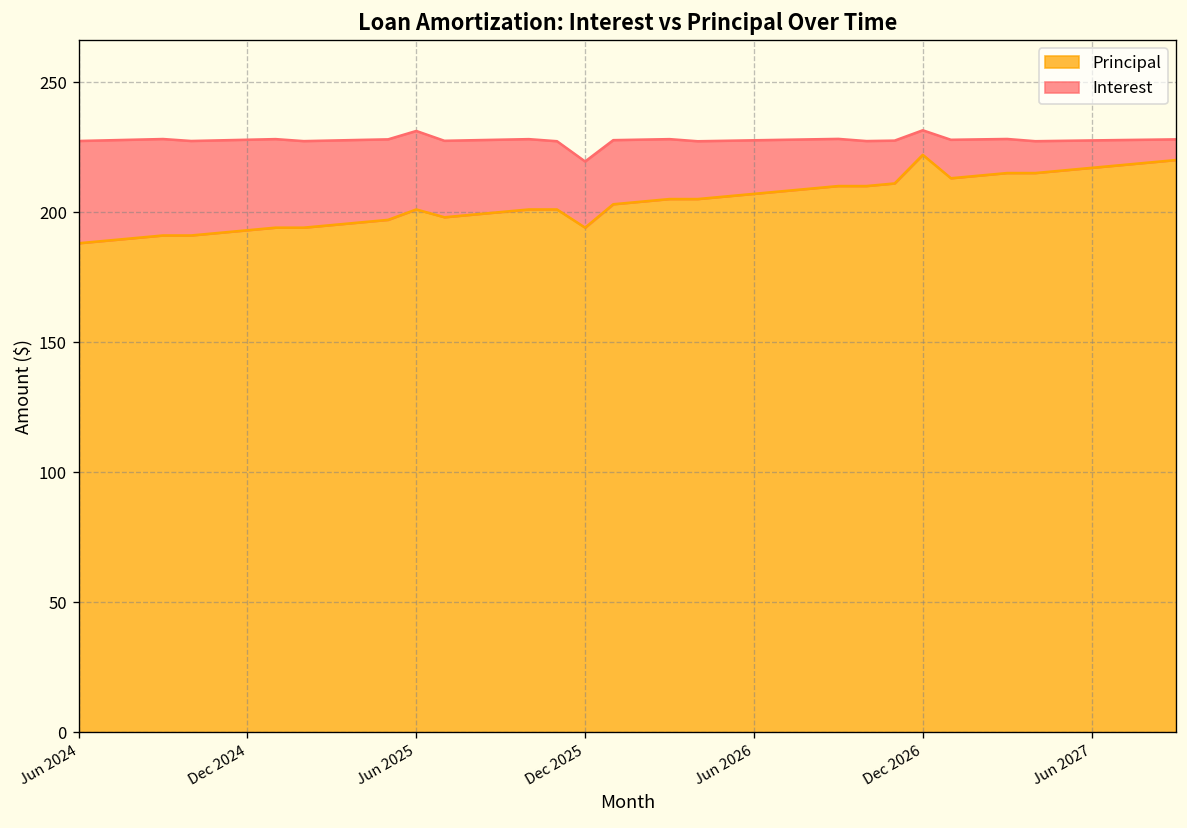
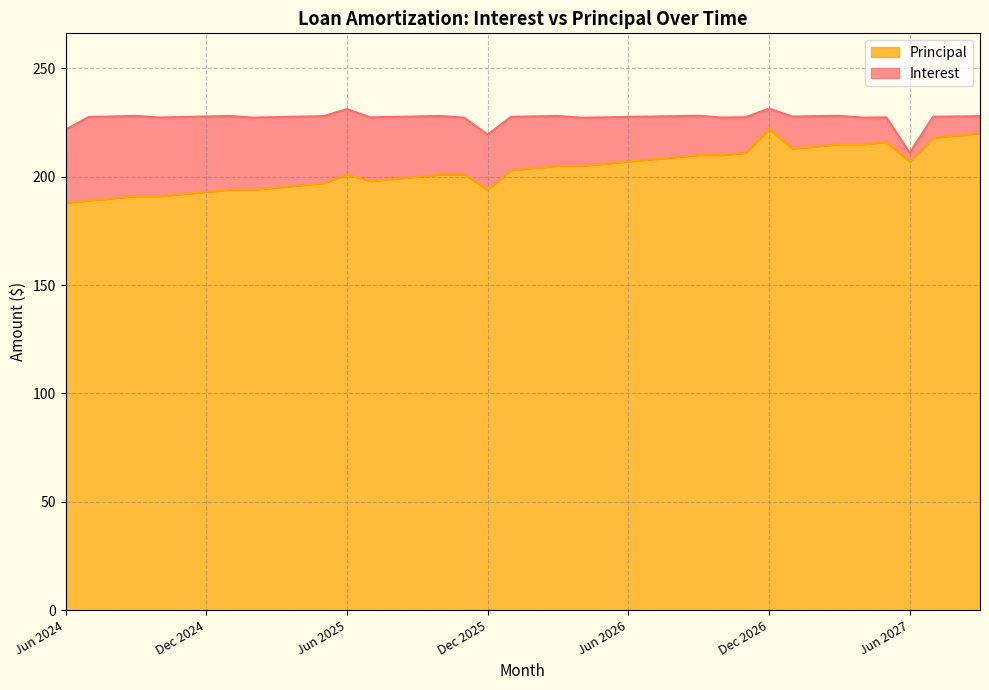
  {
    "Principal": {
      "Jun 2024": 188,
      "Dec 2024": 193,
      "Jun 2025": 201,
      "Dec 2025": 194,
      "Jun 2026": 207,
      "Dec 2026": 222,
-     "Jun 2027": 217
+     "Jun 2027": 207
    },
    "Interest": {
-     "Jun 2024": 39,
+     "Jun 2024": 34,
      "Dec 2024": 35,
      "Jun 2025": 30,
      "Dec 2025": 25,
      "Jun 2026": 21,
      "Dec 2026": 9,
-     "Jun 2027": 11
+     "Jun 2027": 4
    }
  }
